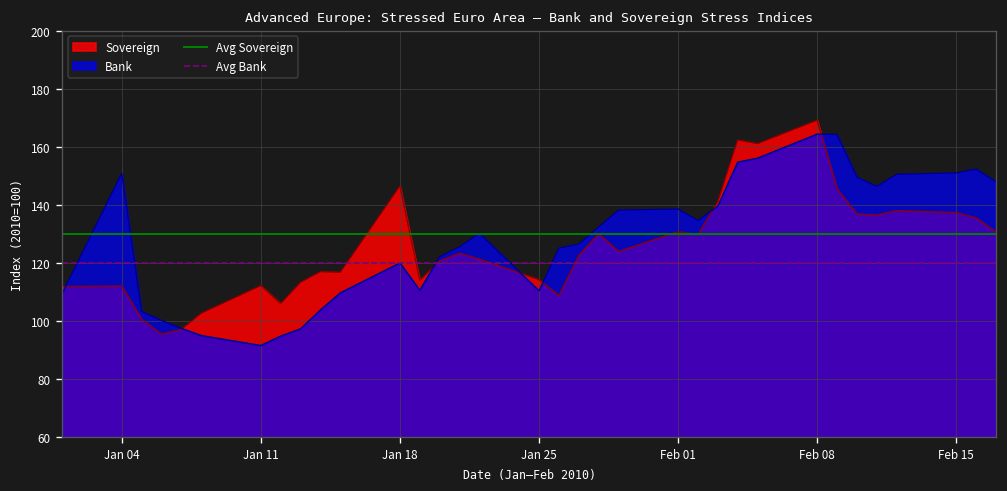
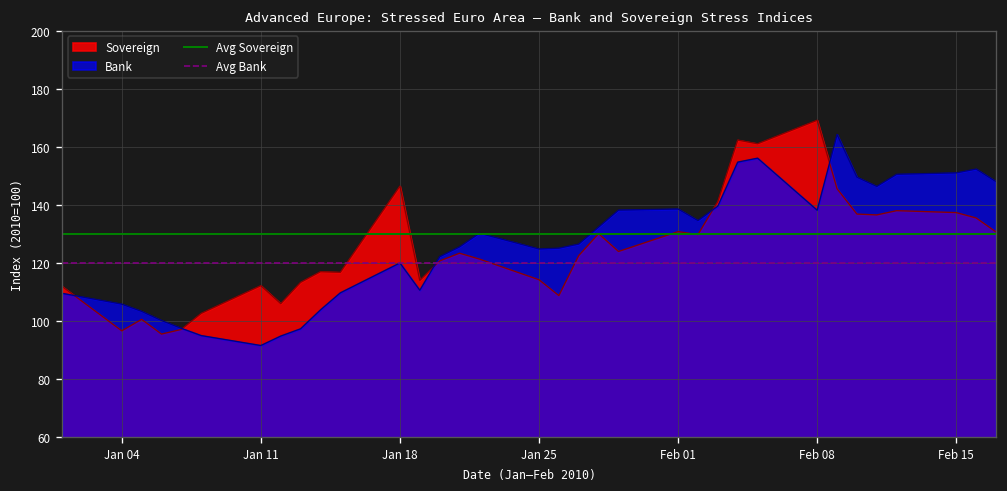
  {
    "Sovereign": {
-     "Jan 04": 112,
+     "Jan 04": 96,
      "Jan 11": 112,
      "Jan 18": 146,
      "Jan 25": 114,
      "Feb 01": 131,
      "Feb 08": 169,
      "Feb 15": 137
    },
    "Bank": {
-     "Jan 04": 151,
+     "Jan 04": 106,
      "Jan 11": 91,
      "Jan 18": 120,
-     "Jan 25": 110,
+     "Jan 25": 125,
      "Feb 01": 138,
-     "Feb 08": 164,
+     "Feb 08": 138,
      "Feb 15": 151
    }
  }
